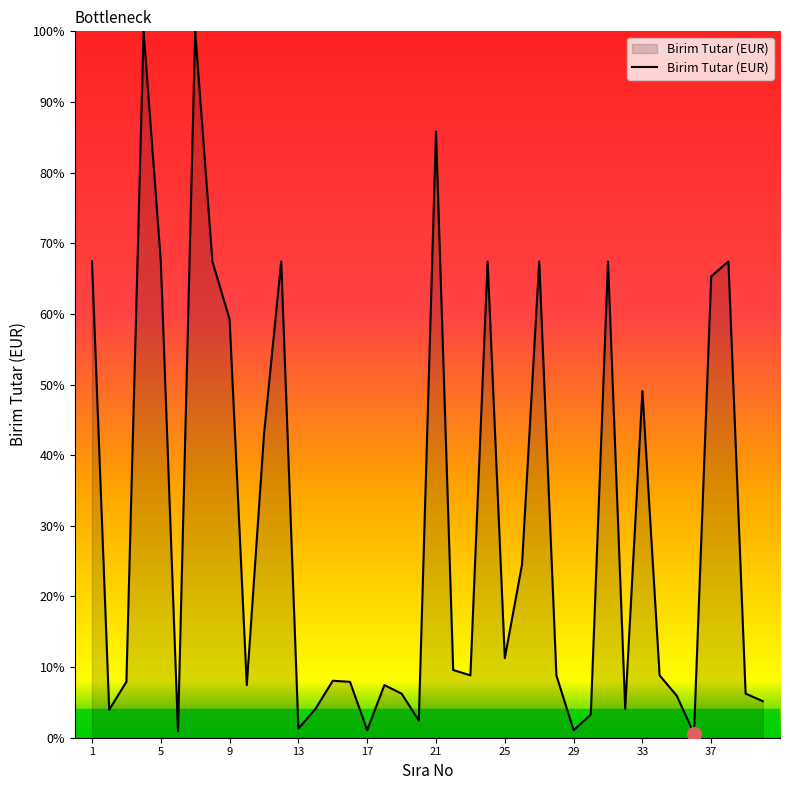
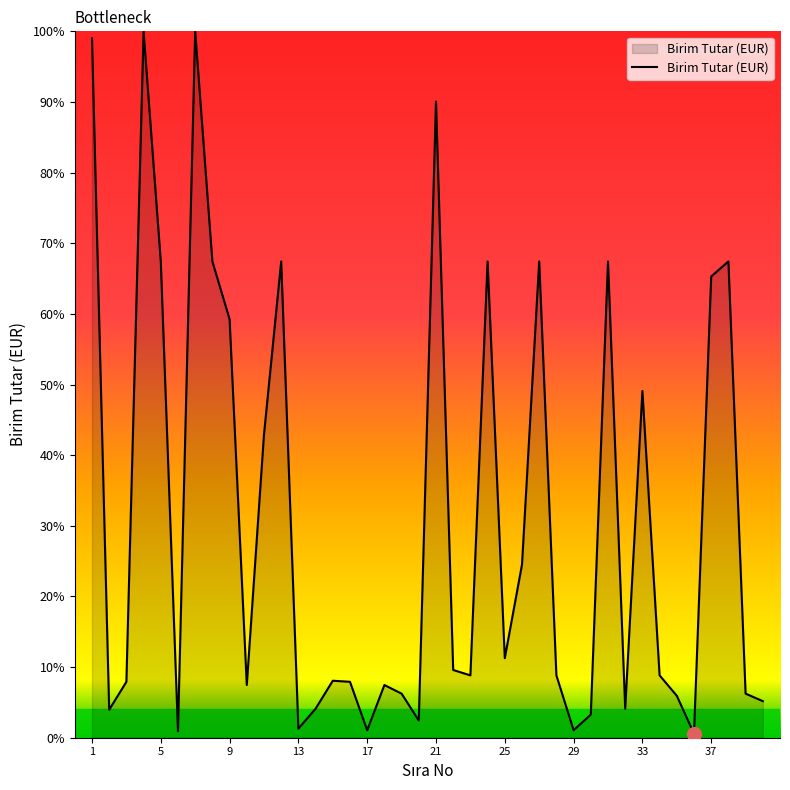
  {
    "Birim Tutar (EUR)": {
-     "1": "67%",
+     "1": "99%",
      "5": "67%",
      "9": "59%",
-     "21": "86%",
+     "21": "90%",
      "25": "11%",
      "33": "49%",
      "37": "65%"
    }
  }
